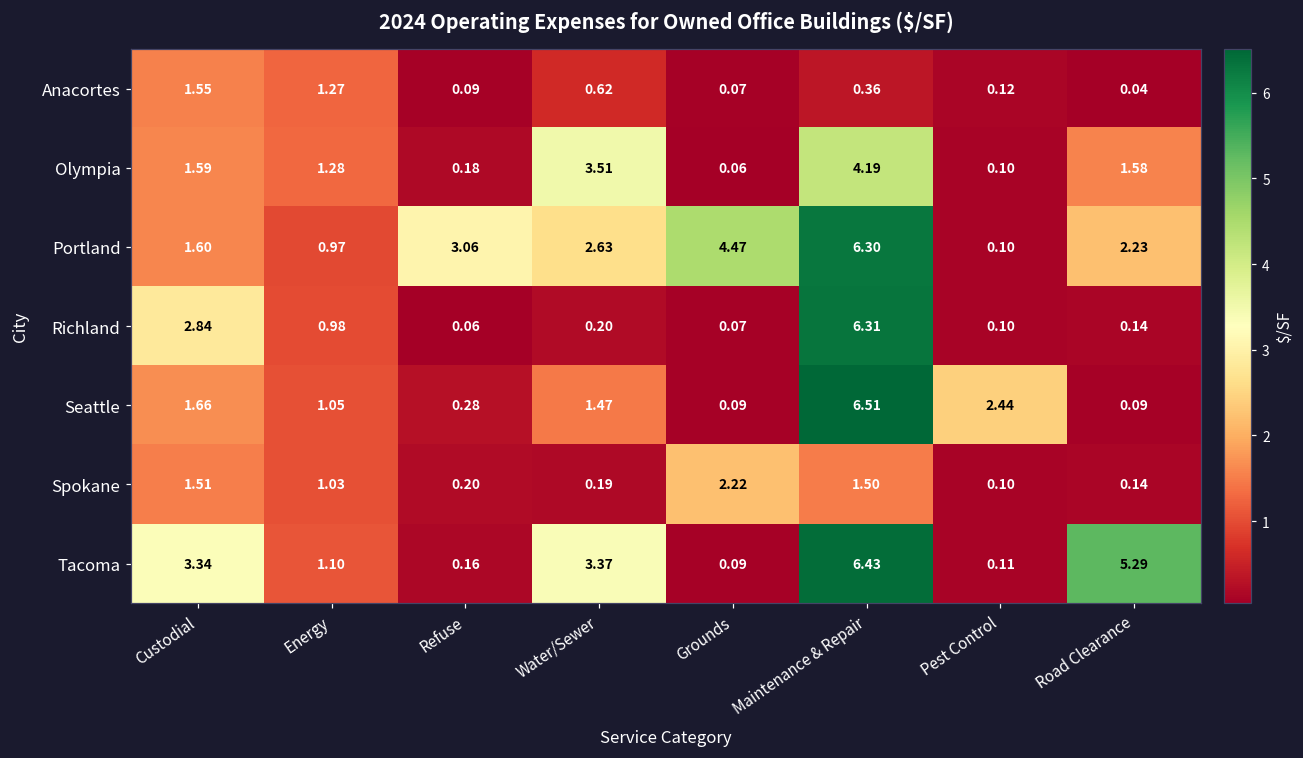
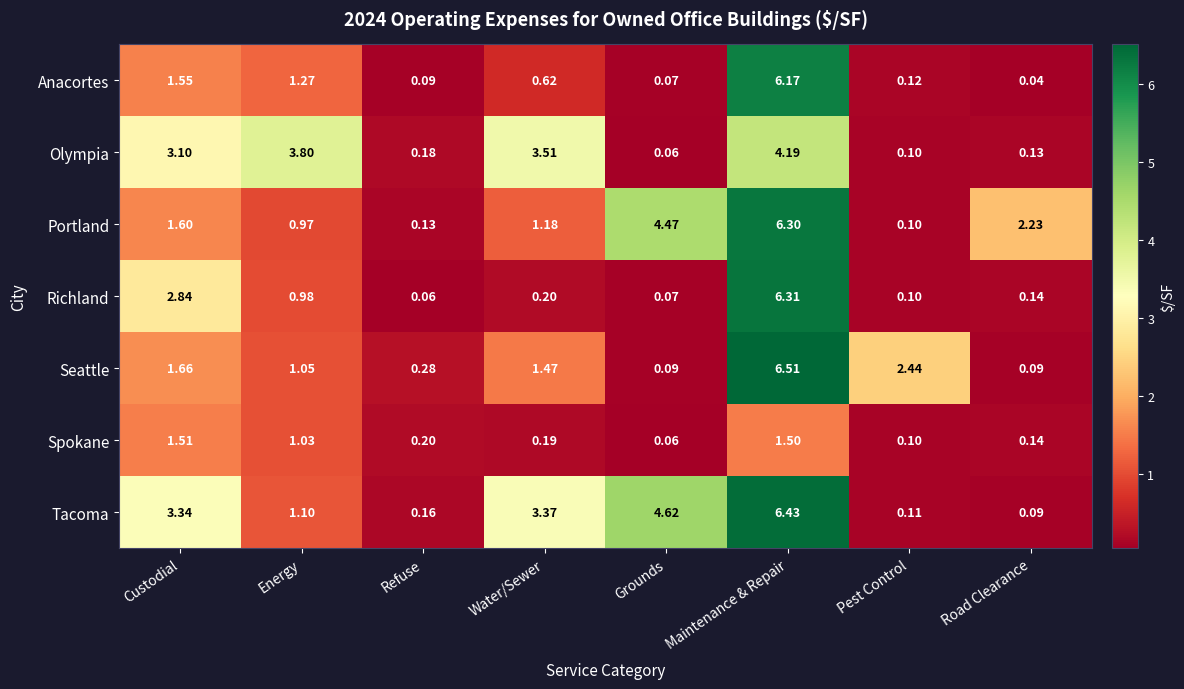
  {
    "Anacortes": {
      "Custodial": 1.55,
      "Energy": 1.27,
      "Refuse": 0.09,
      "Water/Sewer": 0.62,
      "Grounds": 0.07,
-     "Maintenance & Repair": 0.36,
+     "Maintenance & Repair": 6.17,
      "Pest Control": 0.12,
      "Road Clearance": 0.04
    },
    "Olympia": {
-     "Custodial": 1.59,
-     "Energy": 1.28,
+     "Custodial": 3.10,
+     "Energy": 3.80,
      "Refuse": 0.18,
      "Water/Sewer": 3.51,
      "Grounds": 0.06,
      "Maintenance & Repair": 4.19,
      "Pest Control": 0.10,
-     "Road Clearance": 1.58
+     "Road Clearance": 0.13
    },
    "Portland": {
      "Custodial": 1.60,
      "Energy": 0.97,
-     "Refuse": 3.06,
-     "Water/Sewer": 2.63,
+     "Refuse": 0.13,
+     "Water/Sewer": 1.18,
      "Grounds": 4.47,
      "Maintenance & Repair": 6.30,
      "Pest Control": 0.10,
      "Road Clearance": 2.23
    },
    "Richland": {
      "Custodial": 2.84,
      "Energy": 0.98,
      "Refuse": 0.06,
      "Water/Sewer": 0.20,
      "Grounds": 0.07,
      "Maintenance & Repair": 6.31,
      "Pest Control": 0.10,
      "Road Clearance": 0.14
    },
    "Seattle": {
      "Custodial": 1.66,
      "Energy": 1.05,
      "Refuse": 0.28,
      "Water/Sewer": 1.47,
      "Grounds": 0.09,
      "Maintenance & Repair": 6.51,
      "Pest Control": 2.44,
      "Road Clearance": 0.09
    },
    "Spokane": {
      "Custodial": 1.51,
      "Energy": 1.03,
      "Refuse": 0.20,
      "Water/Sewer": 0.19,
-     "Grounds": 2.22,
+     "Grounds": 0.06,
      "Maintenance & Repair": 1.50,
      "Pest Control": 0.10,
      "Road Clearance": 0.14
    },
    "Tacoma": {
      "Custodial": 3.34,
      "Energy": 1.10,
      "Refuse": 0.16,
      "Water/Sewer": 3.37,
-     "Grounds": 0.09,
+     "Grounds": 4.62,
      "Maintenance & Repair": 6.43,
      "Pest Control": 0.11,
-     "Road Clearance": 5.29
+     "Road Clearance": 0.09
    }
  }
